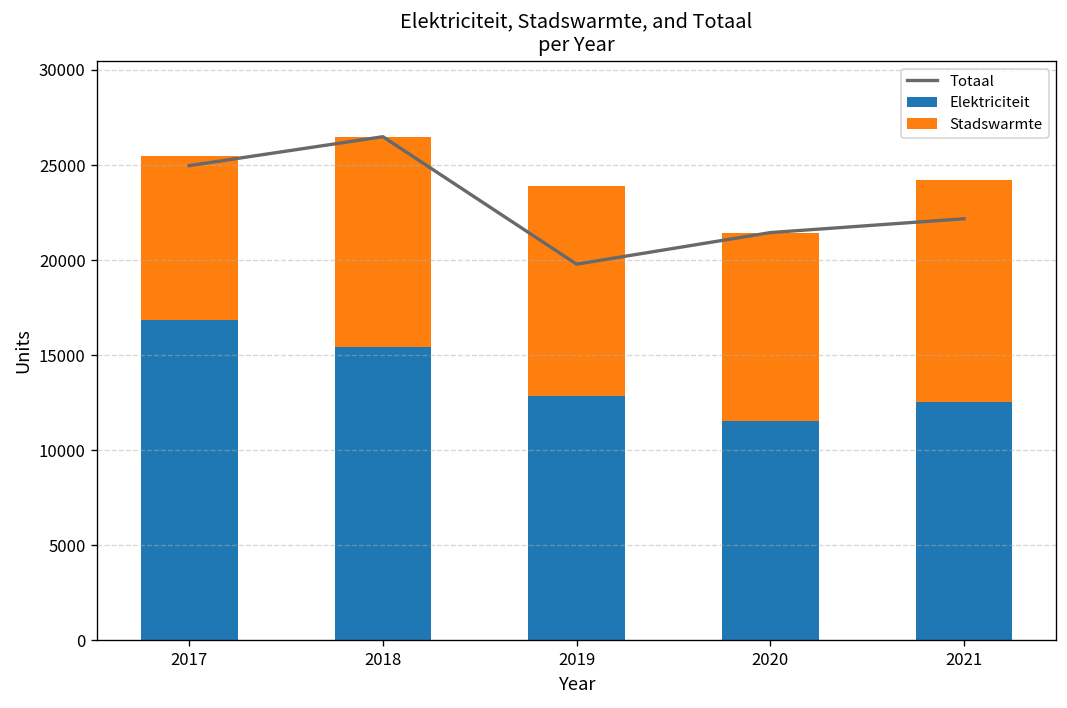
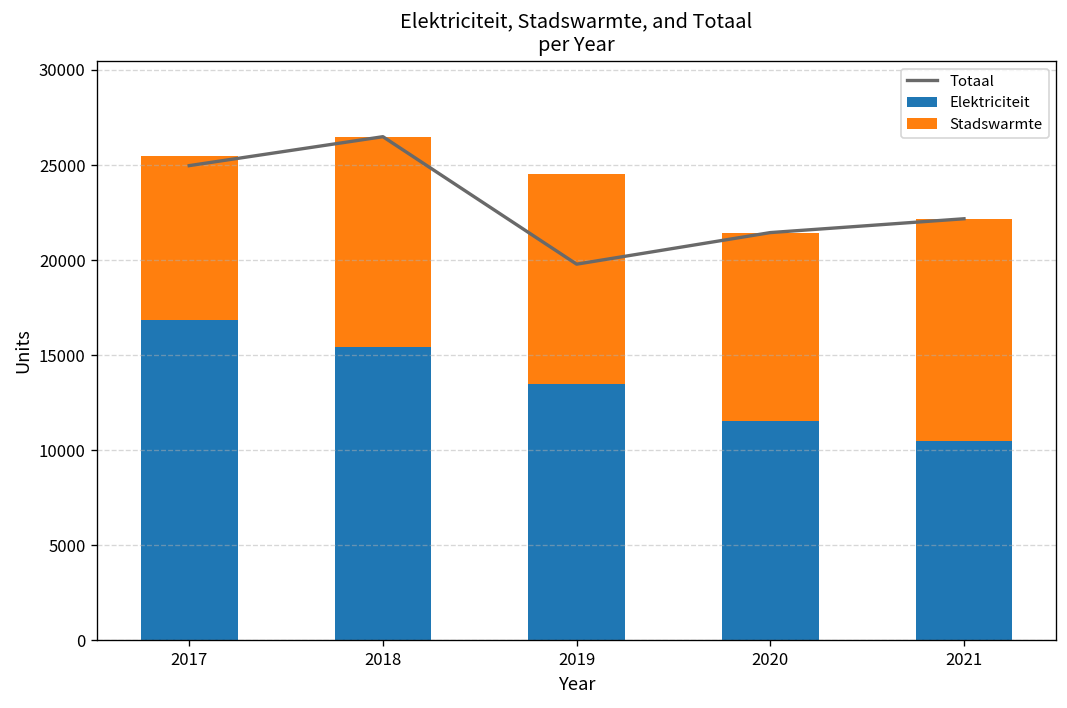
  {
    "Totaal": {
      "2017": 25000,
      "2018": 26500,
      "2019": 19800,
      "2020": 21500,
      "2021": 22200
    },
    "Elektriciteit": {
      "2017": 16800,
      "2018": 15500,
-     "2019": 12900,
+     "2019": 13500,
      "2020": 11500,
-     "2021": 12500
+     "2021": 10500
    },
    "Stadswarmte": {
      "2017": 8700,
      "2018": 11000,
      "2019": 11000,
      "2020": 9900,
      "2021": 11700
    }
  }
